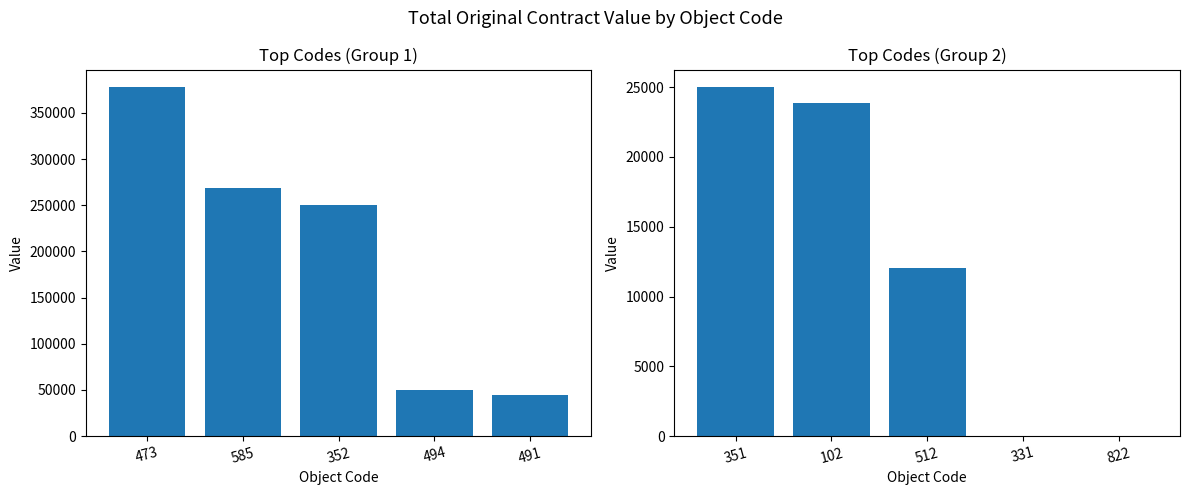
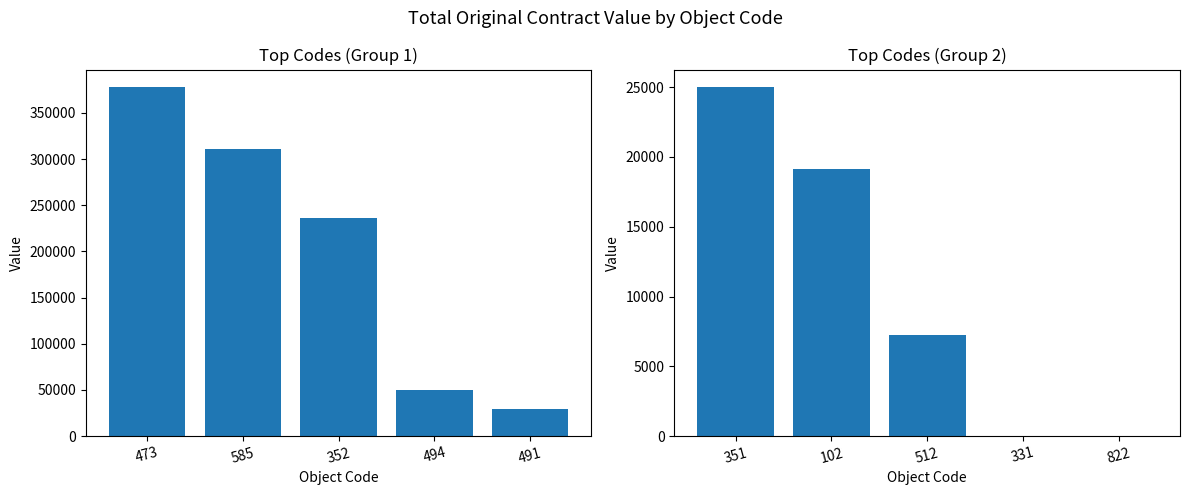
  {
    "Top Codes (Group 1)": {
      "473": 380000,
-     "585": 270000,
-     "352": 250000,
+     "585": 310000,
+     "352": 240000,
      "494": 50000,
-     "491": 40000
+     "491": 30000
    },
    "Top Codes (Group 2)": {
      "351": 25000,
-     "102": 23800,
-     "512": 12000,
+     "102": 19200,
+     "512": 7300,
      "331": 0,
      "822": 0
    }
  }
